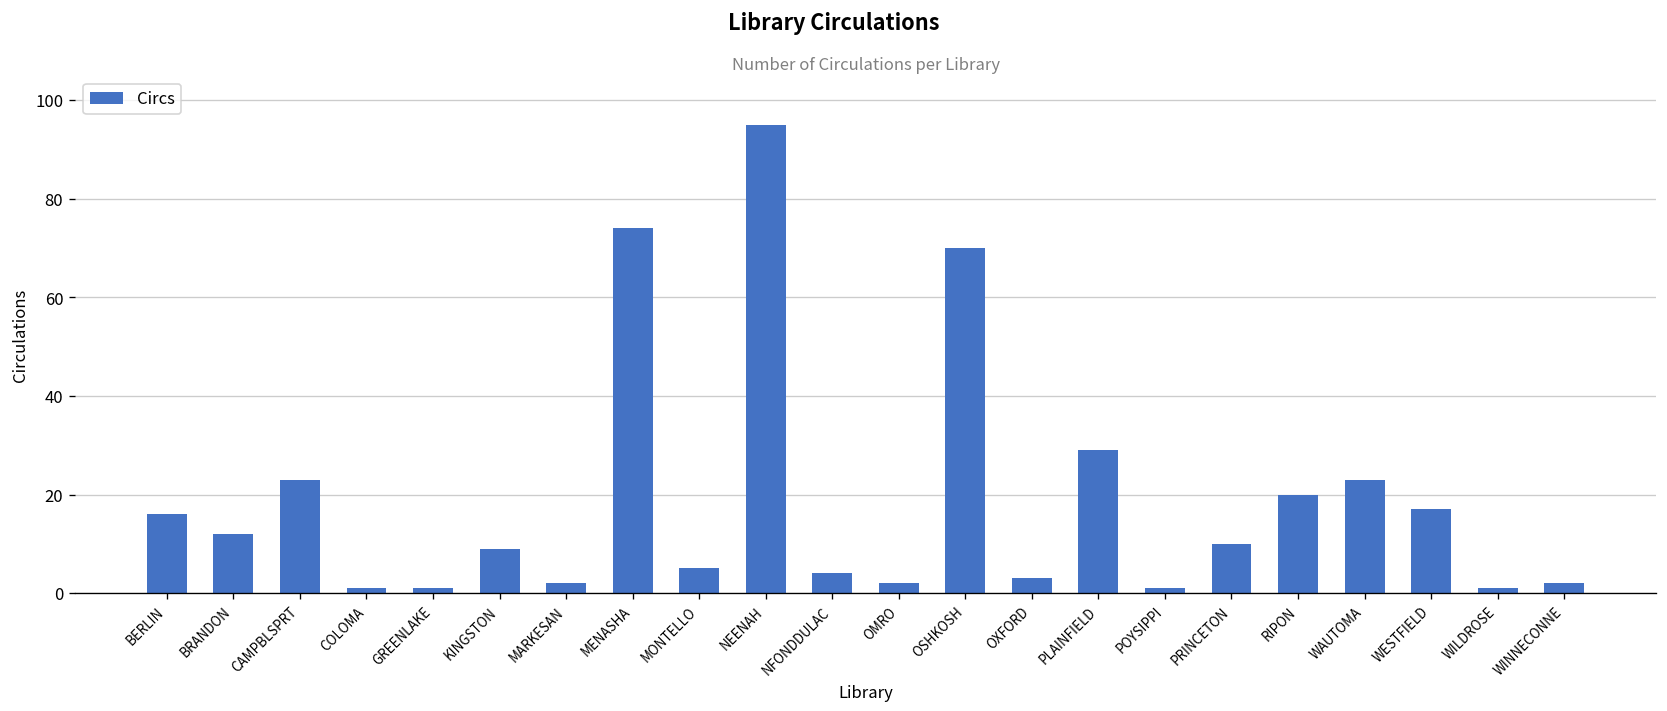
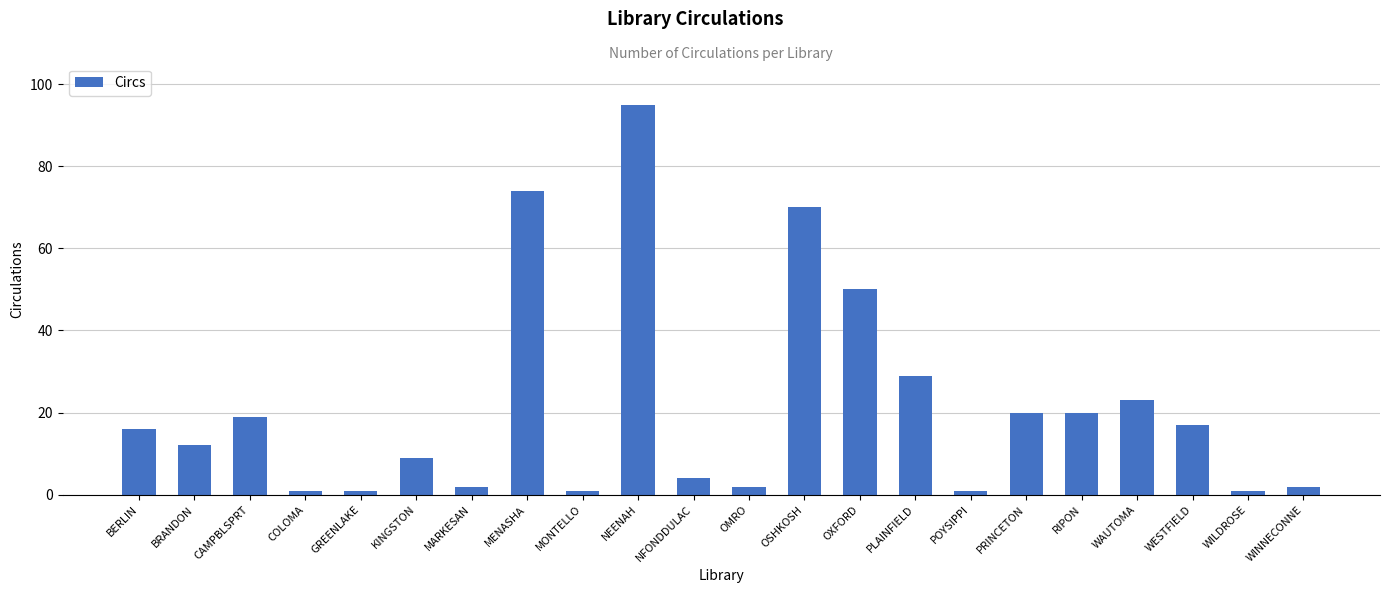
  {
    "BERLIN": 16,
    "BRANDON": 12,
-   "CAMPBLSPRT": 23,
+   "CAMPBLSPRT": 19,
    "COLOMA": 1,
    "GREENLAKE": 1,
    "KINGSTON": 9,
    "MARKESAN": 2,
    "MENASHA": 74,
-   "MONTELLO": 5,
+   "MONTELLO": 1,
    "NEENAH": 95,
    "NFONDDULAC": 4,
    "OMRO": 2,
    "OSHKOSH": 70,
-   "OXFORD": 3,
+   "OXFORD": 50,
    "PLAINFIELD": 29,
    "POYSIPPI": 1,
-   "PRINCETON": 10,
+   "PRINCETON": 20,
    "RIPON": 20,
    "WAUTOMA": 23,
    "WESTFIELD": 17,
    "WILDROSE": 1,
    "WINNECONNE": 2
  }
